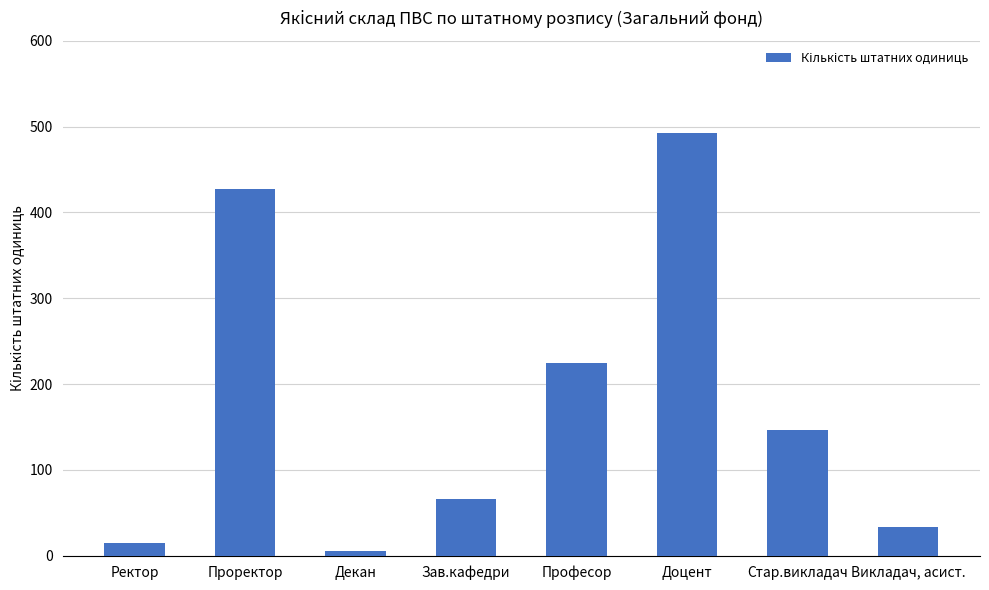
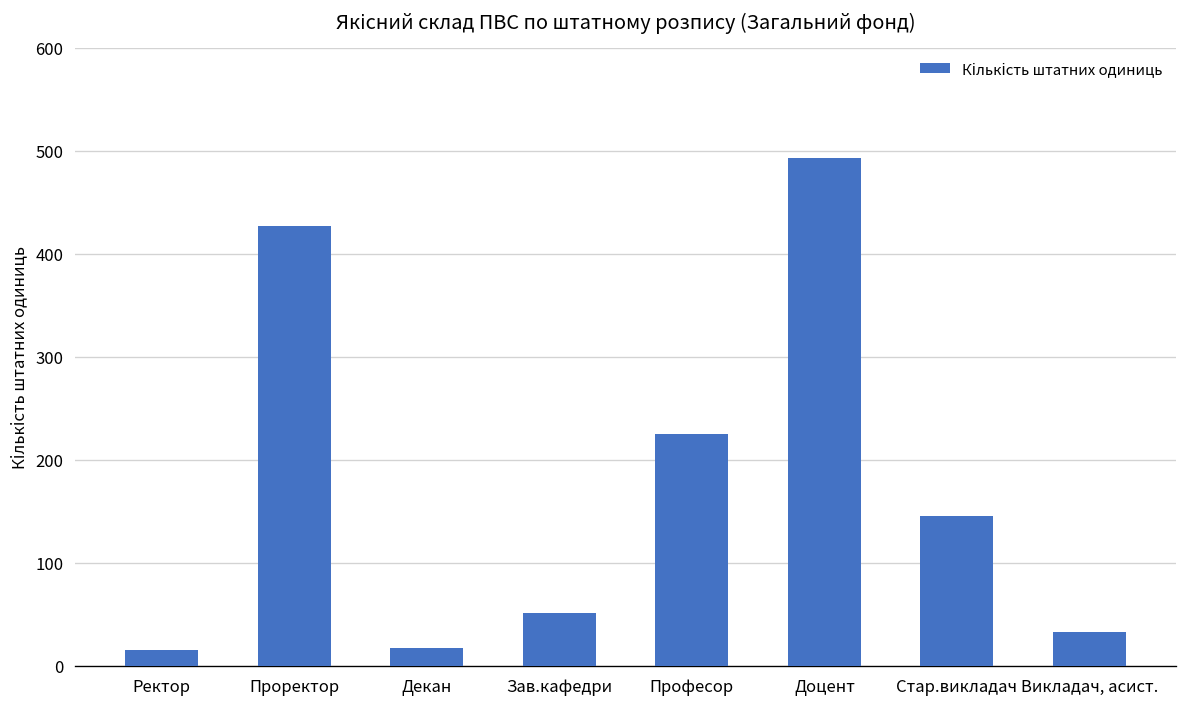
  {
    "Ректор": 20,
    "Проректор": 430,
-   "Декан": 10,
-   "Зав.кафедри": 70,
+   "Декан": 20,
+   "Зав.кафедри": 50,
    "Професор": 220,
    "Доцент": 490,
    "Стар.викладач": 150,
    "Викладач, асист.": 30
  }
